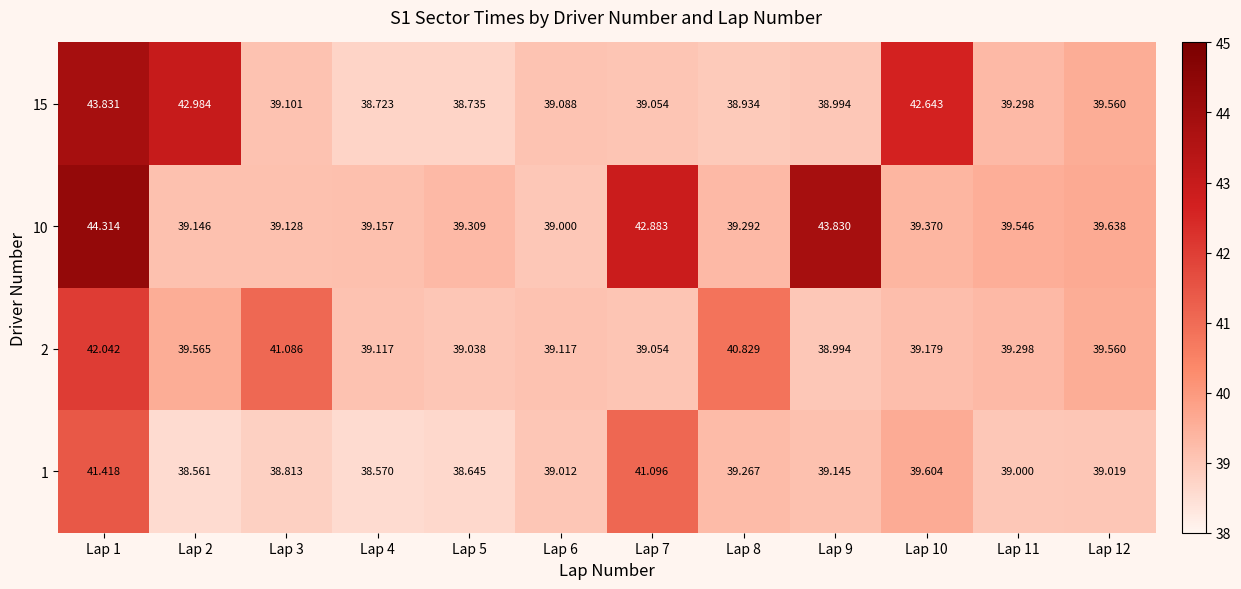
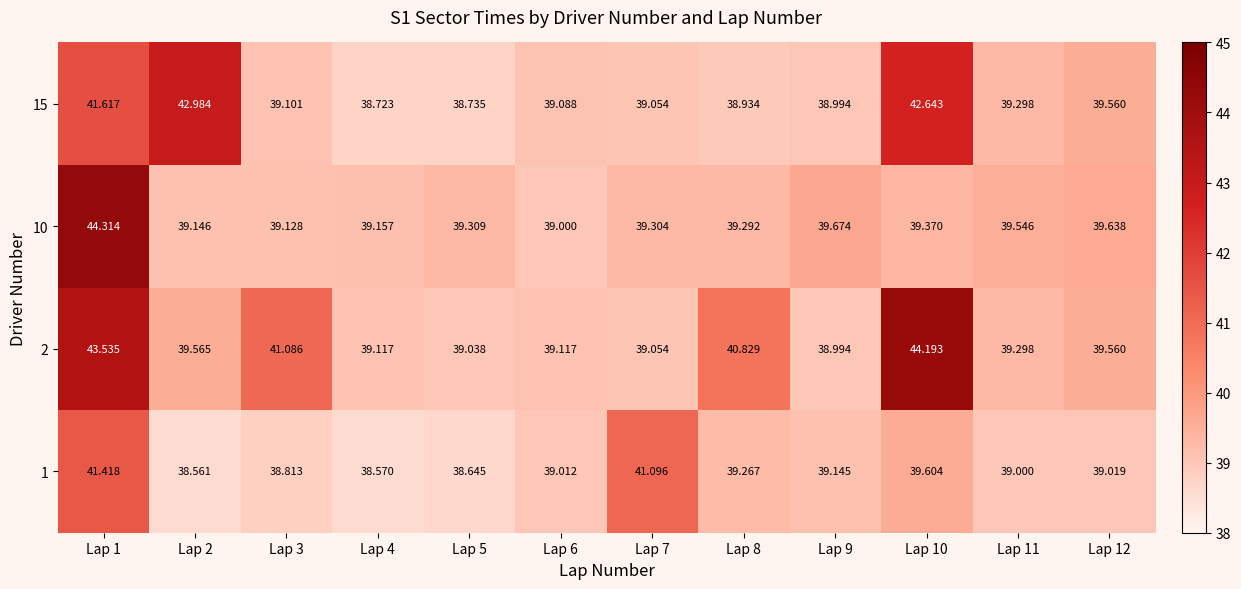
  {
    "15": {
-     "Lap 1": 43.831,
+     "Lap 1": 41.617,
      "Lap 2": 42.984,
      "Lap 3": 39.101,
      "Lap 4": 38.723,
      "Lap 5": 38.735,
      "Lap 6": 39.088,
      "Lap 7": 39.054,
      "Lap 8": 38.934,
      "Lap 9": 38.994,
      "Lap 10": 42.643,
      "Lap 11": 39.298,
      "Lap 12": 39.560
    },
    "10": {
      "Lap 1": 44.314,
      "Lap 2": 39.146,
      "Lap 3": 39.128,
      "Lap 4": 39.157,
      "Lap 5": 39.309,
      "Lap 6": 39.000,
-     "Lap 7": 42.883,
+     "Lap 7": 39.304,
      "Lap 8": 39.292,
-     "Lap 9": 43.830,
+     "Lap 9": 39.674,
      "Lap 10": 39.370,
      "Lap 11": 39.546,
      "Lap 12": 39.638
    },
    "2": {
-     "Lap 1": 42.042,
+     "Lap 1": 43.535,
      "Lap 2": 39.565,
      "Lap 3": 41.086,
      "Lap 4": 39.117,
      "Lap 5": 39.038,
      "Lap 6": 39.117,
      "Lap 7": 39.054,
      "Lap 8": 40.829,
      "Lap 9": 38.994,
-     "Lap 10": 39.179,
+     "Lap 10": 44.193,
      "Lap 11": 39.298,
      "Lap 12": 39.560
    },
    "1": {
      "Lap 1": 41.418,
      "Lap 2": 38.561,
      "Lap 3": 38.813,
      "Lap 4": 38.570,
      "Lap 5": 38.645,
      "Lap 6": 39.012,
      "Lap 7": 41.096,
      "Lap 8": 39.267,
      "Lap 9": 39.145,
      "Lap 10": 39.604,
      "Lap 11": 39.000,
      "Lap 12": 39.019
    }
  }
